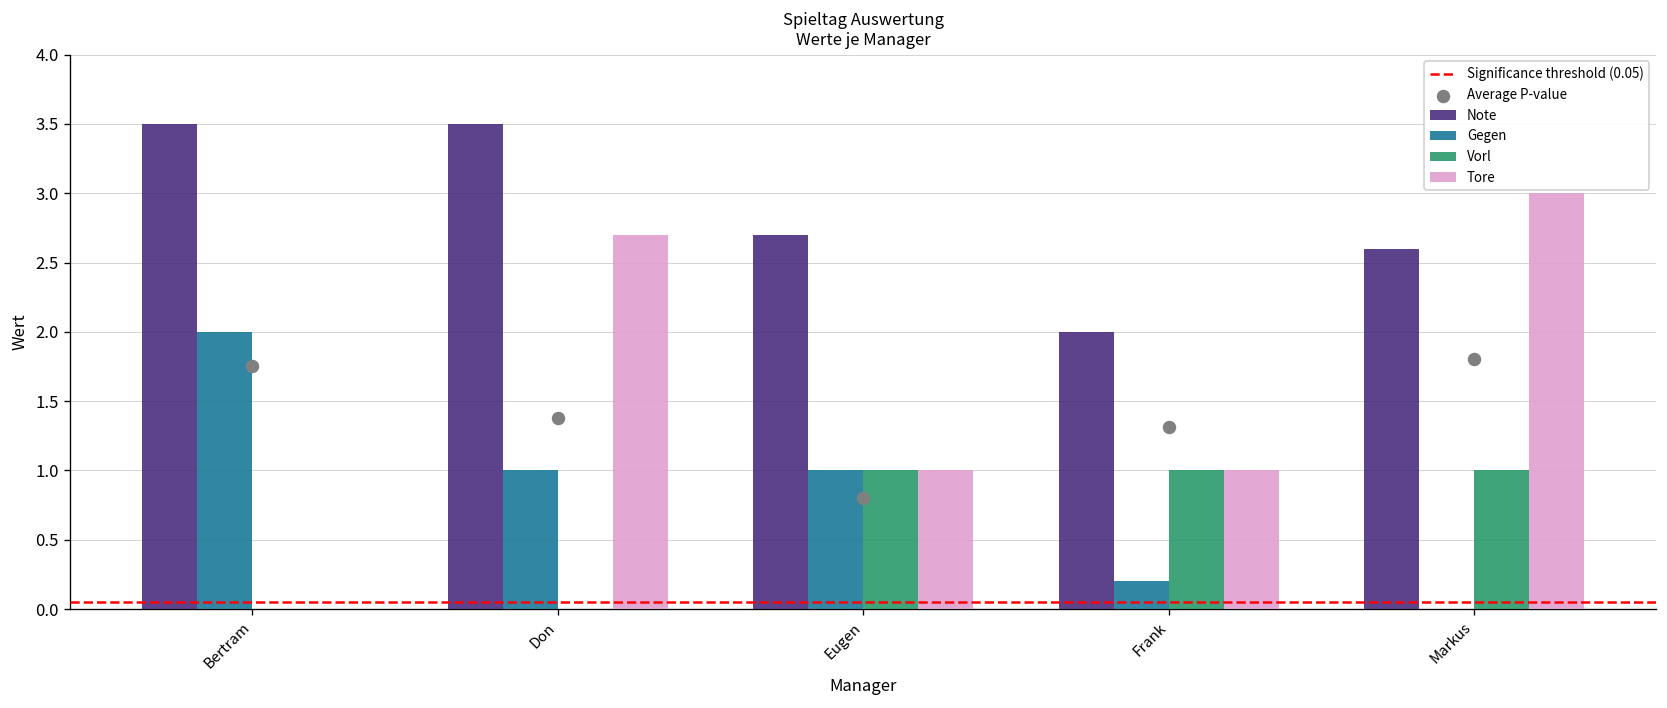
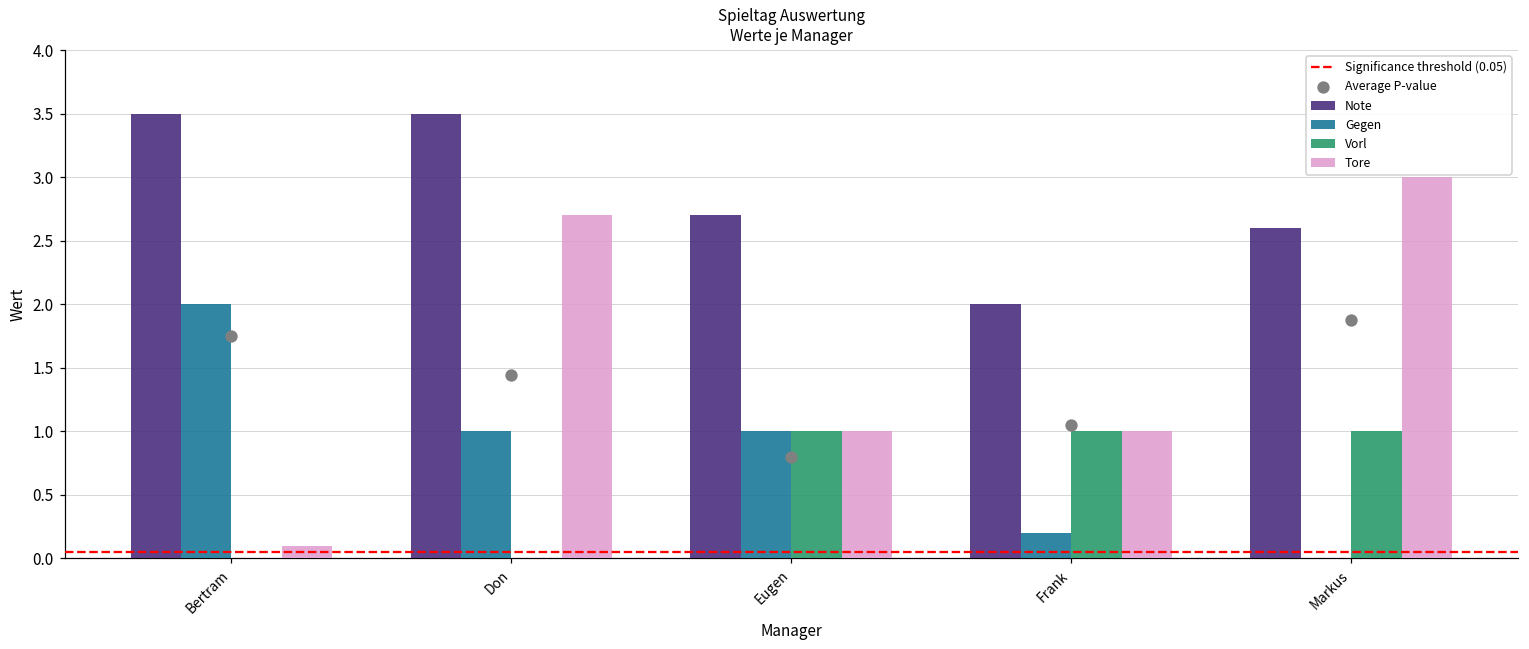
  {
    "Note": {
      "Bertram": 3.50,
      "Don": 3.50,
      "Eugen": 2.70,
      "Frank": 2.00,
      "Markus": 2.60
    },
    "Average P-value": {
-     "Don": 1.38,
-     "Frank": 1.31,
-     "Markus": 1.80
+     "Don": 1.45,
+     "Frank": 1.05,
+     "Markus": 1.88
    },
    "Tore": {
-     "Bertram": 0.0,
+     "Bertram": 0.1,
      "Don": 2.7,
      "Eugen": 1.0,
      "Frank": 1.0,
      "Markus": 3.0
    }
  }
